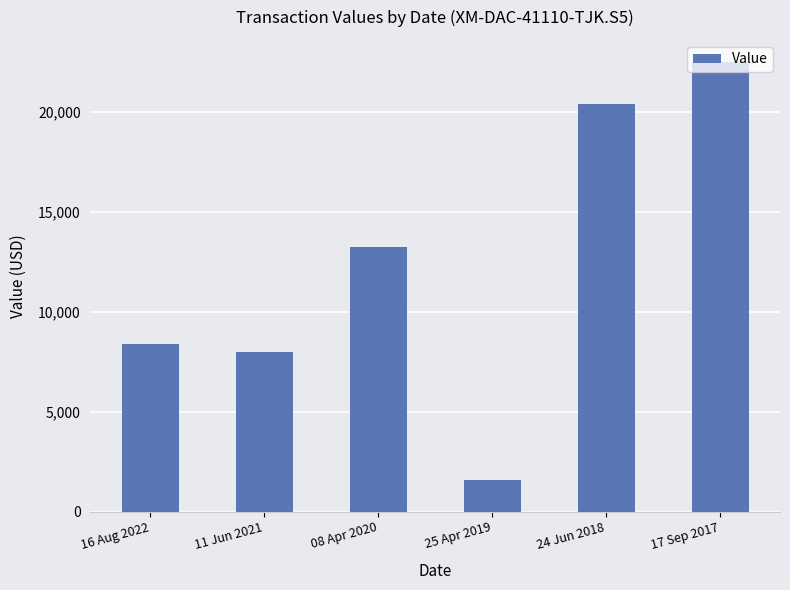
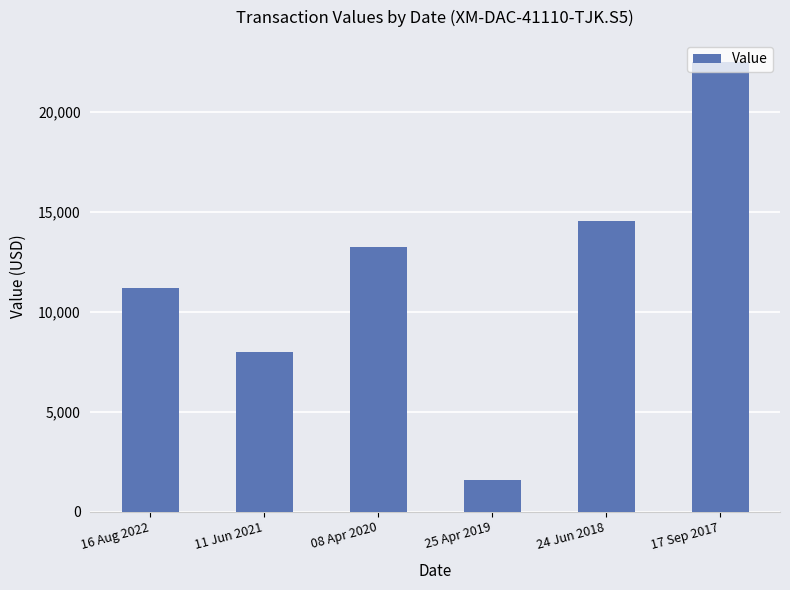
  {
-   "16 Aug 2022": "8,400",
+   "16 Aug 2022": "11,200",
    "11 Jun 2021": "8,000",
    "08 Apr 2020": "13,300",
    "25 Apr 2019": "1,600",
-   "24 Jun 2018": "20,400"
+   "24 Jun 2018": "14,500"
  }
